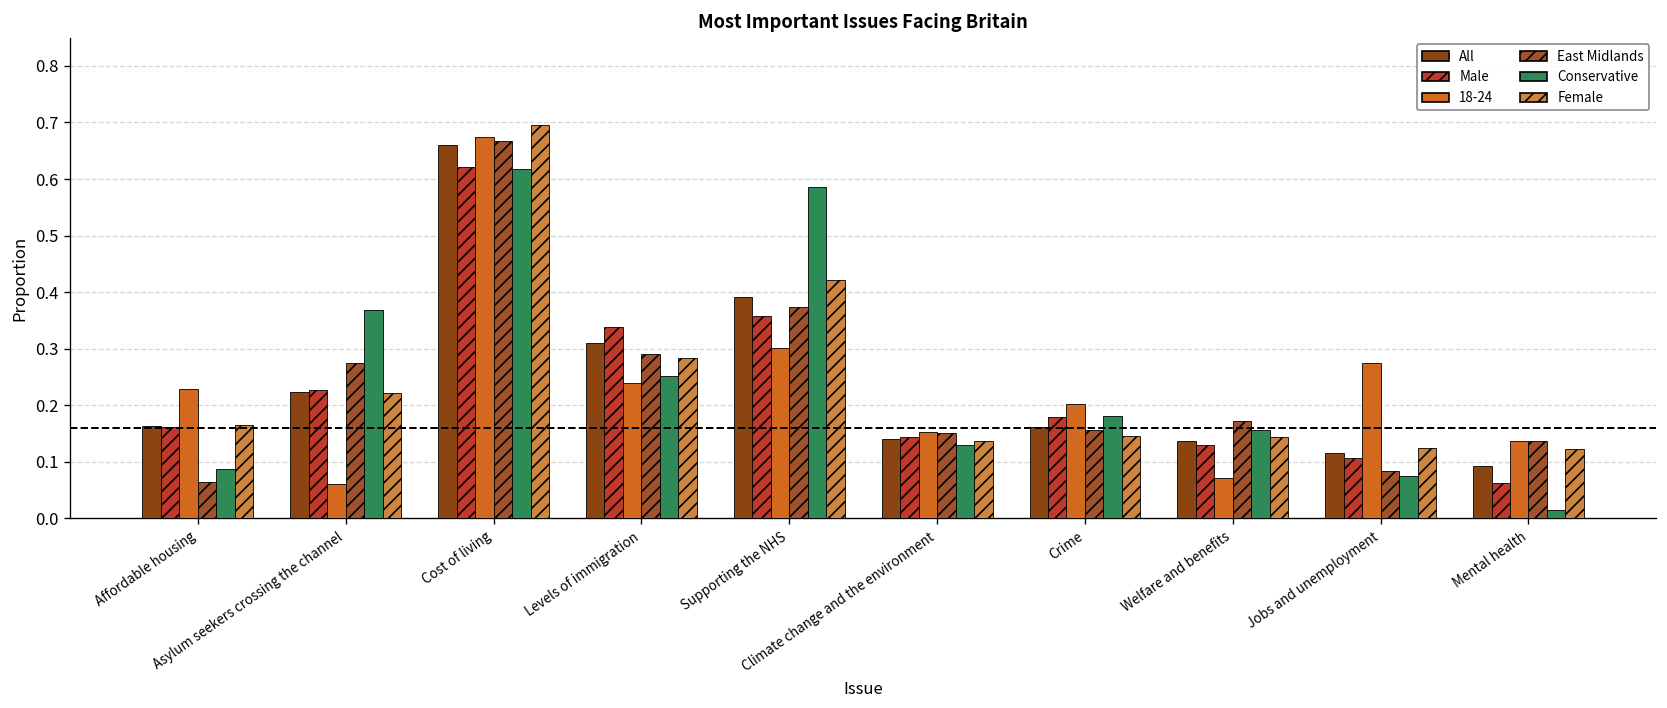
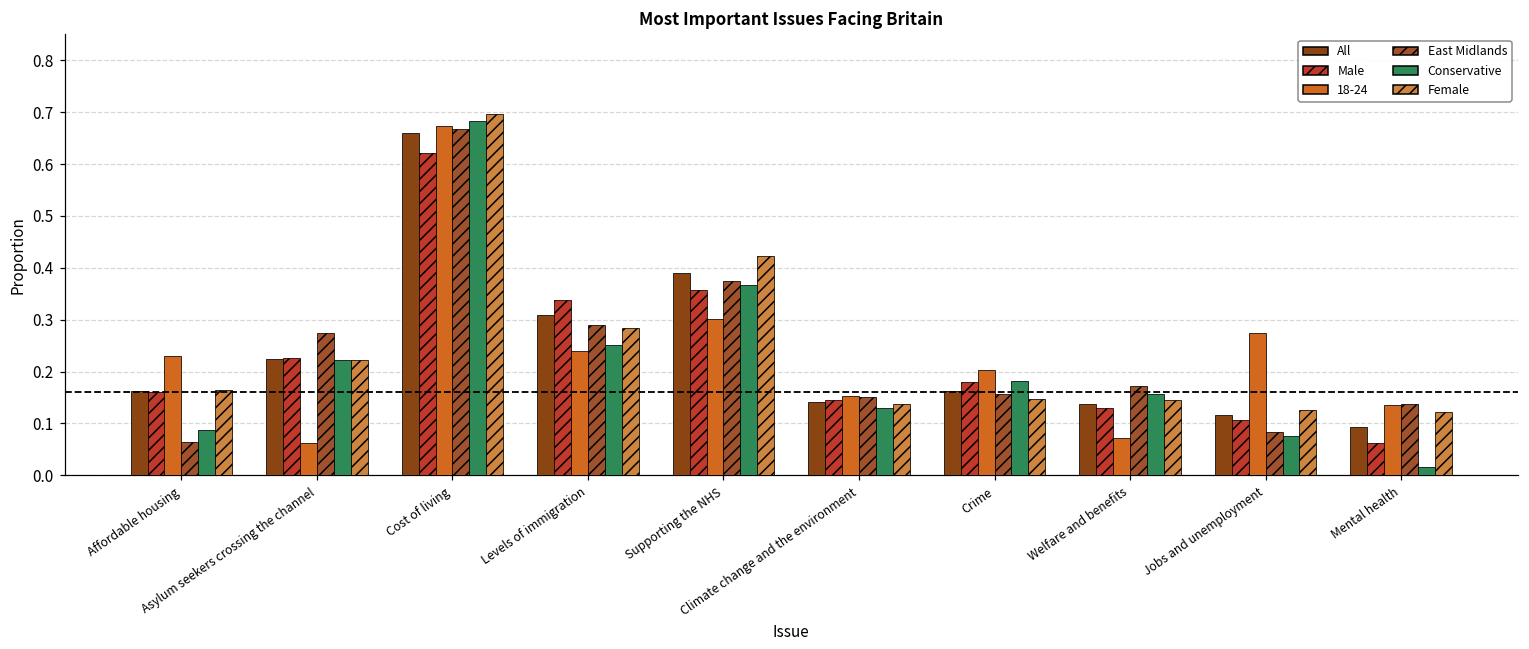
  {
    "Conservative": {
      "Affordable housing": 0.09,
-     "Asylum seekers crossing the channel": 0.37,
-     "Cost of living": 0.62,
+     "Asylum seekers crossing the channel": 0.22,
+     "Cost of living": 0.68,
      "Levels of immigration": 0.25,
-     "Supporting the NHS": 0.59,
+     "Supporting the NHS": 0.37,
      "Climate change and the environment": 0.13,
      "Crime": 0.18,
      "Welfare and benefits": 0.16,
      "Jobs and unemployment": 0.07,
      "Mental health": 0.02
    }
  }
